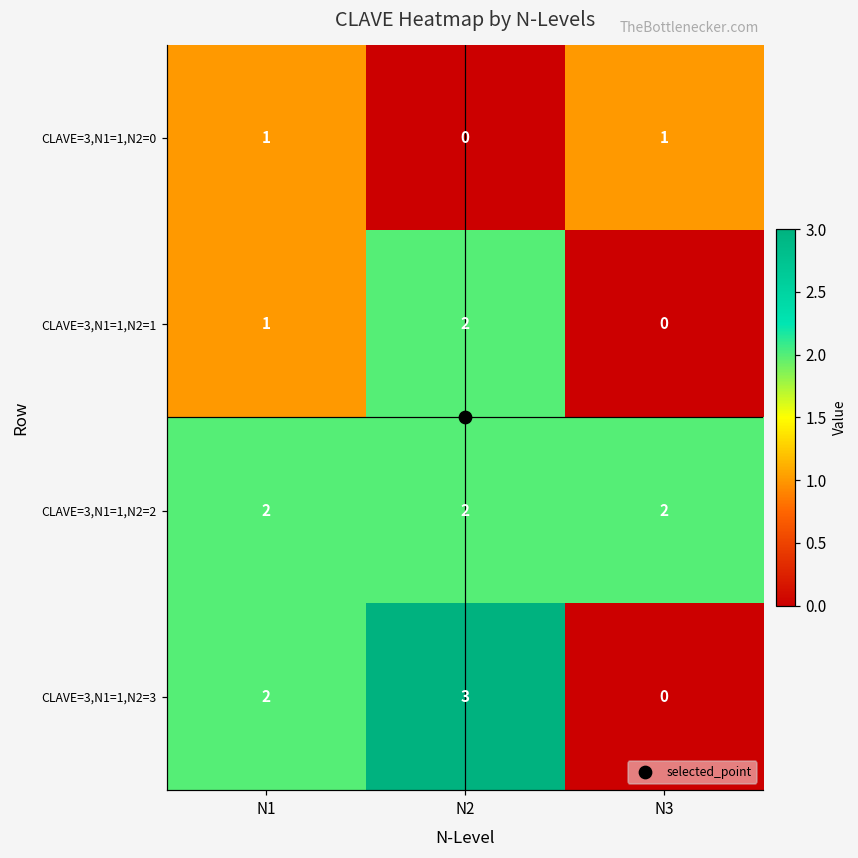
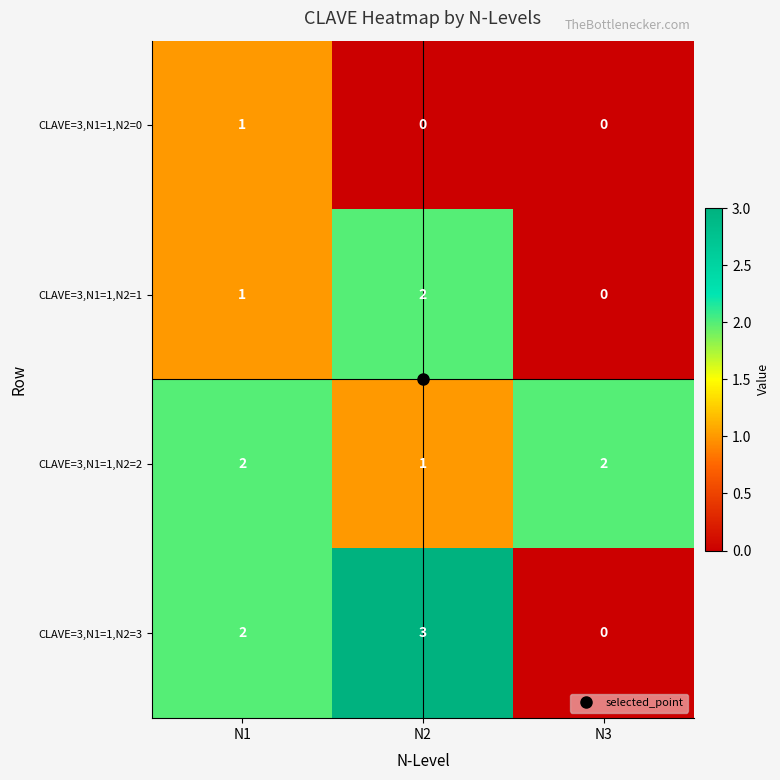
  {
    "CLAVE=3,N1=1,N2=0": {
      "N1": 1,
      "N2": 0,
-     "N3": 1
+     "N3": 0
    },
    "CLAVE=3,N1=1,N2=1": {
      "N1": 1,
      "N2": 2,
      "N3": 0
    },
    "CLAVE=3,N1=1,N2=2": {
      "N1": 2,
-     "N2": 2,
+     "N2": 1,
      "N3": 2
    },
    "CLAVE=3,N1=1,N2=3": {
      "N1": 2,
      "N2": 3,
      "N3": 0
    }
  }
